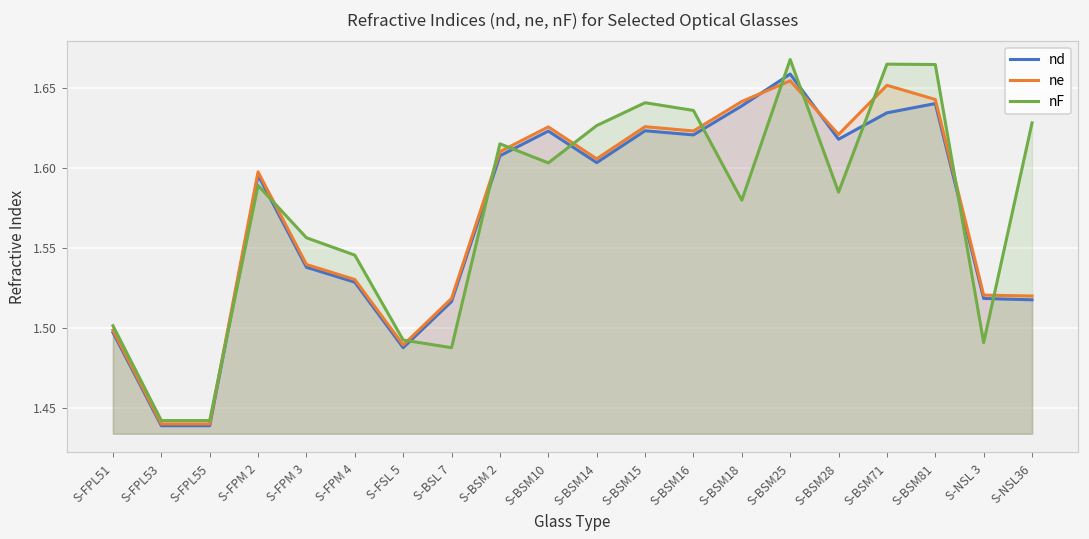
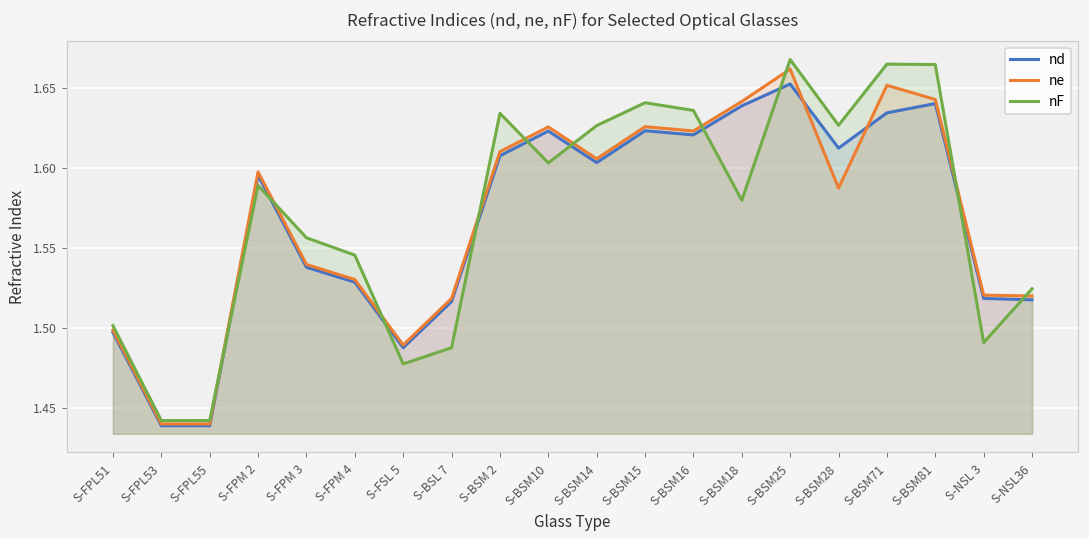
  {
    "nd": {
      "S-FPM 2": 1.595,
      "S-BSL 7": 1.516,
      "S-BSM 2": 1.607,
      "S-BSM10": 1.623,
      "S-BSM14": 1.603,
      "S-BSM15": 1.623,
      "S-BSM16": 1.620,
      "S-BSM18": 1.639,
-     "S-BSM25": 1.658,
-     "S-BSM28": 1.618,
+     "S-BSM25": 1.652,
+     "S-BSM28": 1.612,
      "S-BSM71": 1.634,
      "S-BSM81": 1.640,
      "S-NSL 3": 1.518,
      "S-NSL36": 1.517
    },
    "ne": {
      "S-FPM 2": 1.597,
      "S-BSL 7": 1.518,
      "S-BSM 2": 1.610,
      "S-BSM10": 1.625,
      "S-BSM14": 1.605,
      "S-BSM15": 1.626,
      "S-BSM16": 1.623,
      "S-BSM18": 1.641,
-     "S-BSM25": 1.654,
-     "S-BSM28": 1.621,
+     "S-BSM25": 1.662,
+     "S-BSM28": 1.587,
      "S-BSM71": 1.651,
      "S-BSM81": 1.643,
      "S-NSL 3": 1.520,
      "S-NSL36": 1.520
    },
    "nF": {
      "S-FPL51": 1.501,
      "S-FPL53": 1.442,
      "S-FPL55": 1.442,
      "S-FPM 2": 1.589,
      "S-FPM 3": 1.556,
      "S-FPM 4": 1.545,
-     "S-FSL 5": 1.492,
+     "S-FSL 5": 1.477,
      "S-BSL 7": 1.487,
-     "S-BSM 2": 1.615,
+     "S-BSM 2": 1.634,
      "S-BSM10": 1.603,
      "S-BSM14": 1.626,
      "S-BSM15": 1.641,
      "S-BSM16": 1.636,
      "S-BSM18": 1.580,
      "S-BSM25": 1.667,
-     "S-BSM28": 1.585,
+     "S-BSM28": 1.626,
      "S-BSM71": 1.665,
      "S-BSM81": 1.664,
      "S-NSL 3": 1.491,
-     "S-NSL36": 1.628
+     "S-NSL36": 1.524
    }
  }
